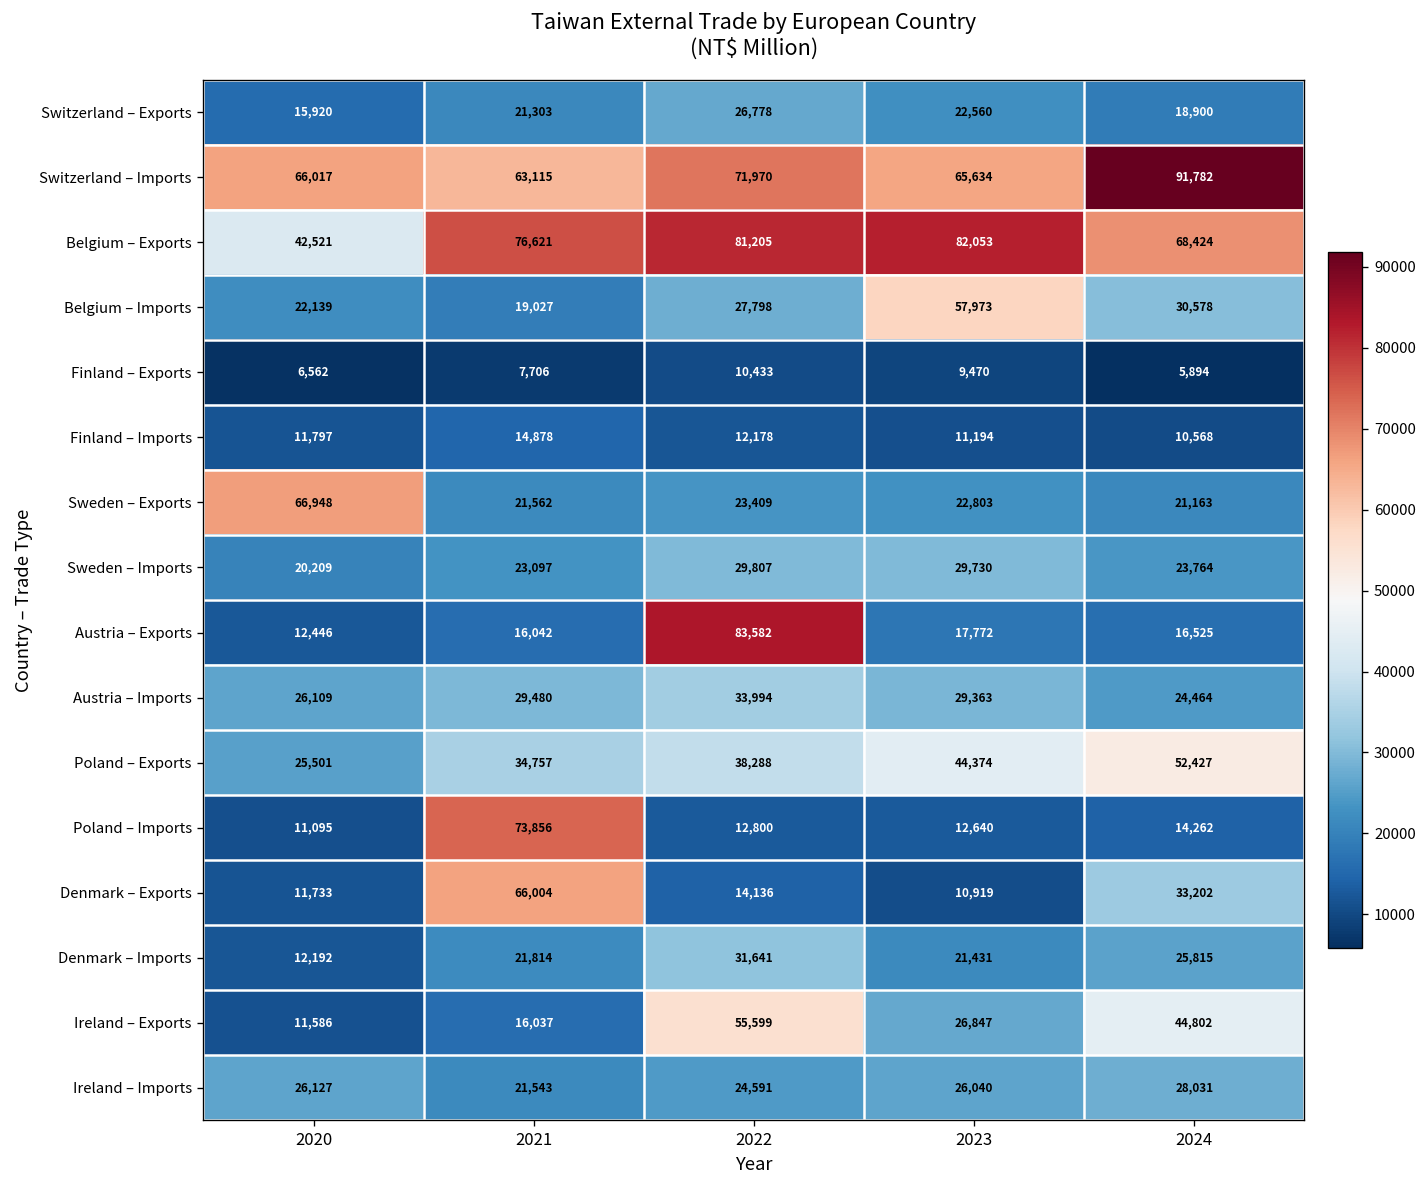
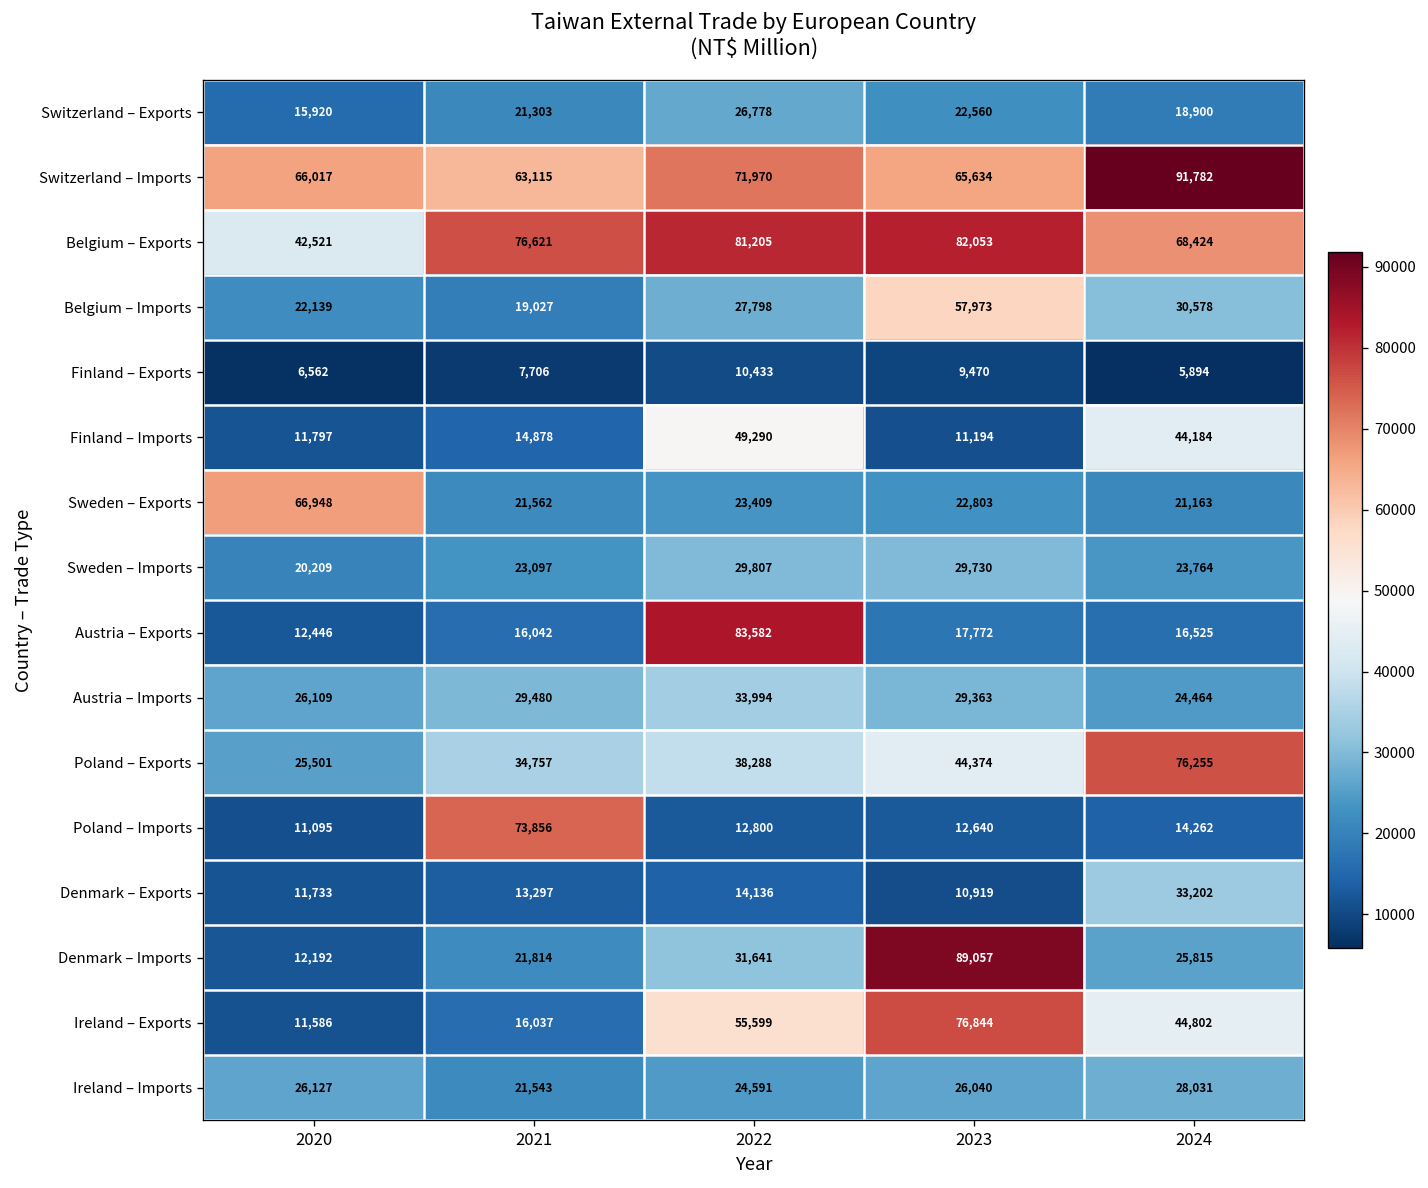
  {
    "Switzerland – Exports": {
      "2020": "15,920",
      "2021": "21,303",
      "2022": "26,778",
      "2023": "22,560",
      "2024": "18,900"
    },
    "Switzerland – Imports": {
      "2020": "66,017",
      "2021": "63,115",
      "2022": "71,970",
      "2023": "65,634",
      "2024": "91,782"
    },
    "Belgium – Exports": {
      "2020": "42,521",
      "2021": "76,621",
      "2022": "81,205",
      "2023": "82,053",
      "2024": "68,424"
    },
    "Belgium – Imports": {
      "2020": "22,139",
      "2021": "19,027",
      "2022": "27,798",
      "2023": "57,973",
      "2024": "30,578"
    },
    "Finland – Exports": {
      "2020": "6,562",
      "2021": "7,706",
      "2022": "10,433",
      "2023": "9,470",
      "2024": "5,894"
    },
    "Finland – Imports": {
      "2020": "11,797",
      "2021": "14,878",
-     "2022": "12,178",
+     "2022": "49,290",
      "2023": "11,194",
-     "2024": "10,568"
+     "2024": "44,184"
    },
    "Sweden – Exports": {
      "2020": "66,948",
      "2021": "21,562",
      "2022": "23,409",
      "2023": "22,803",
      "2024": "21,163"
    },
    "Sweden – Imports": {
      "2020": "20,209",
      "2021": "23,097",
      "2022": "29,807",
      "2023": "29,730",
      "2024": "23,764"
    },
    "Austria – Exports": {
      "2020": "12,446",
      "2021": "16,042",
      "2022": "83,582",
      "2023": "17,772",
      "2024": "16,525"
    },
    "Austria – Imports": {
      "2020": "26,109",
      "2021": "29,480",
      "2022": "33,994",
      "2023": "29,363",
      "2024": "24,464"
    },
    "Poland – Exports": {
      "2020": "25,501",
      "2021": "34,757",
      "2022": "38,288",
      "2023": "44,374",
-     "2024": "52,427"
+     "2024": "76,255"
    },
    "Poland – Imports": {
      "2020": "11,095",
      "2021": "73,856",
      "2022": "12,800",
      "2023": "12,640",
      "2024": "14,262"
    },
    "Denmark – Exports": {
      "2020": "11,733",
-     "2021": "66,004",
+     "2021": "13,297",
      "2022": "14,136",
      "2023": "10,919",
      "2024": "33,202"
    },
    "Denmark – Imports": {
      "2020": "12,192",
      "2021": "21,814",
      "2022": "31,641",
-     "2023": "21,431",
+     "2023": "89,057",
      "2024": "25,815"
    },
    "Ireland – Exports": {
      "2020": "11,586",
      "2021": "16,037",
      "2022": "55,599",
-     "2023": "26,847",
+     "2023": "76,844",
      "2024": "44,802"
    },
    "Ireland – Imports": {
      "2020": "26,127",
      "2021": "21,543",
      "2022": "24,591",
      "2023": "26,040",
      "2024": "28,031"
    }
  }
